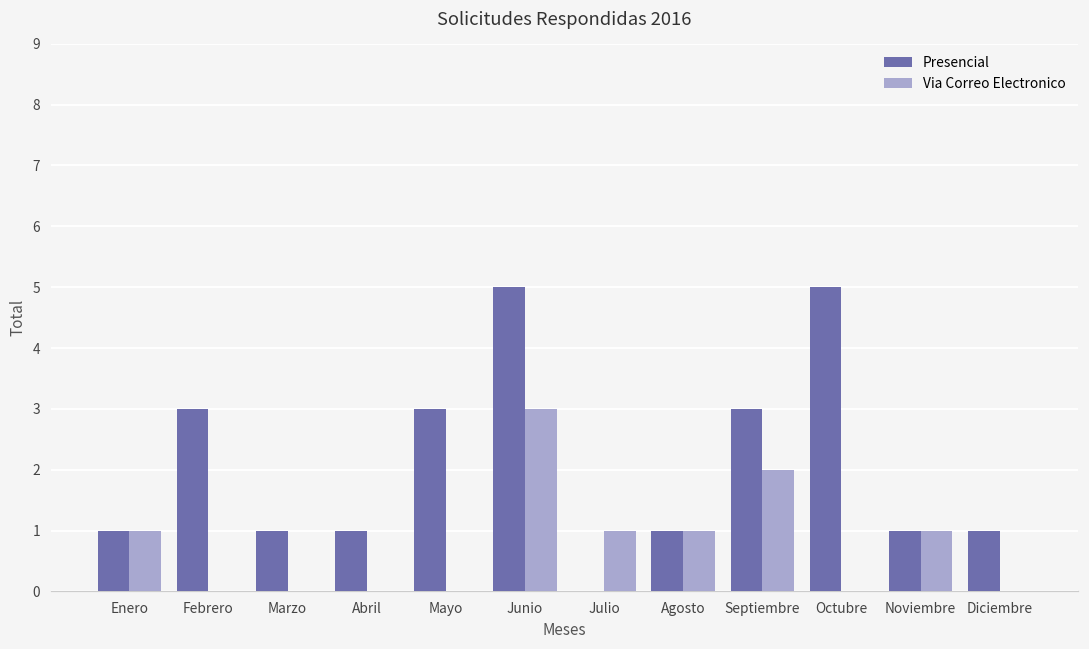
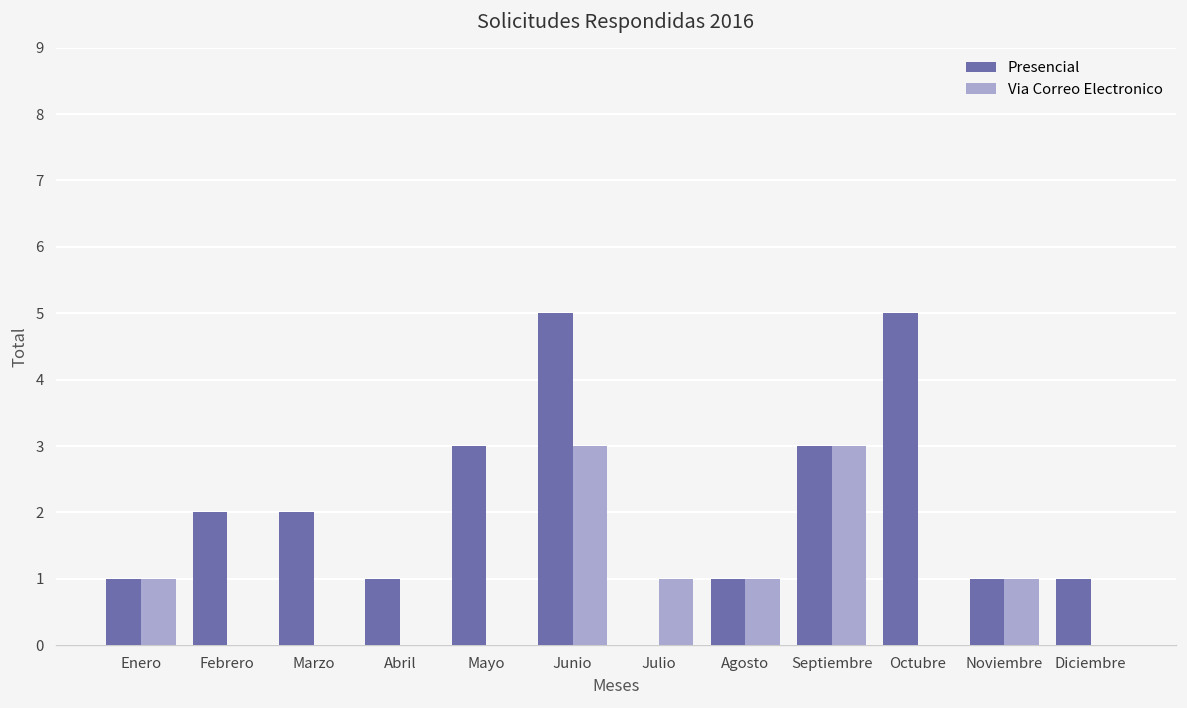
  {
    "Presencial": {
      "Enero": 1,
-     "Febrero": 3,
-     "Marzo": 1,
+     "Febrero": 2,
+     "Marzo": 2,
      "Abril": 1,
      "Mayo": 3,
      "Junio": 5,
      "Julio": 0,
      "Agosto": 1,
      "Septiembre": 3,
      "Octubre": 5,
      "Noviembre": 1,
      "Diciembre": 1
    },
    "Via Correo Electronico": {
      "Enero": 1,
      "Febrero": 0,
      "Marzo": 0,
      "Abril": 0,
      "Mayo": 0,
      "Junio": 3,
      "Julio": 1,
      "Agosto": 1,
-     "Septiembre": 2,
+     "Septiembre": 3,
      "Octubre": 0,
      "Noviembre": 1,
      "Diciembre": 0
    }
  }
